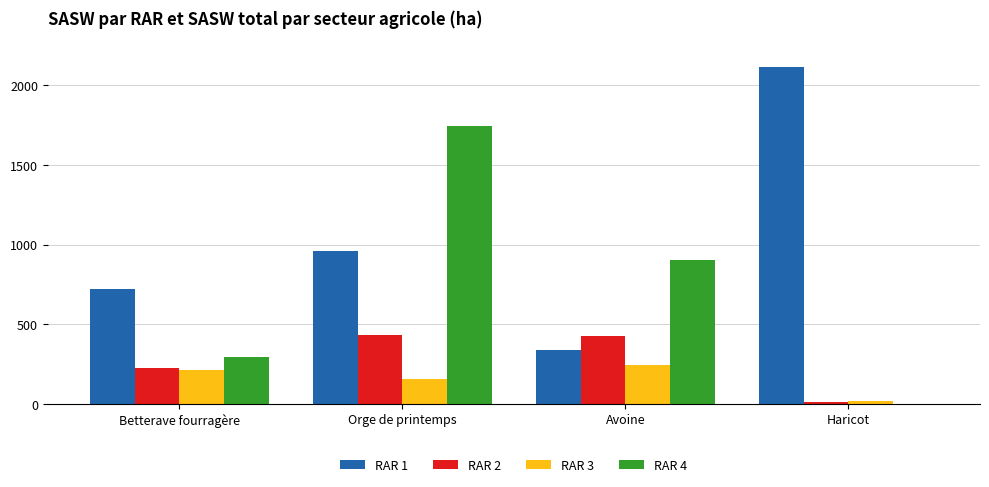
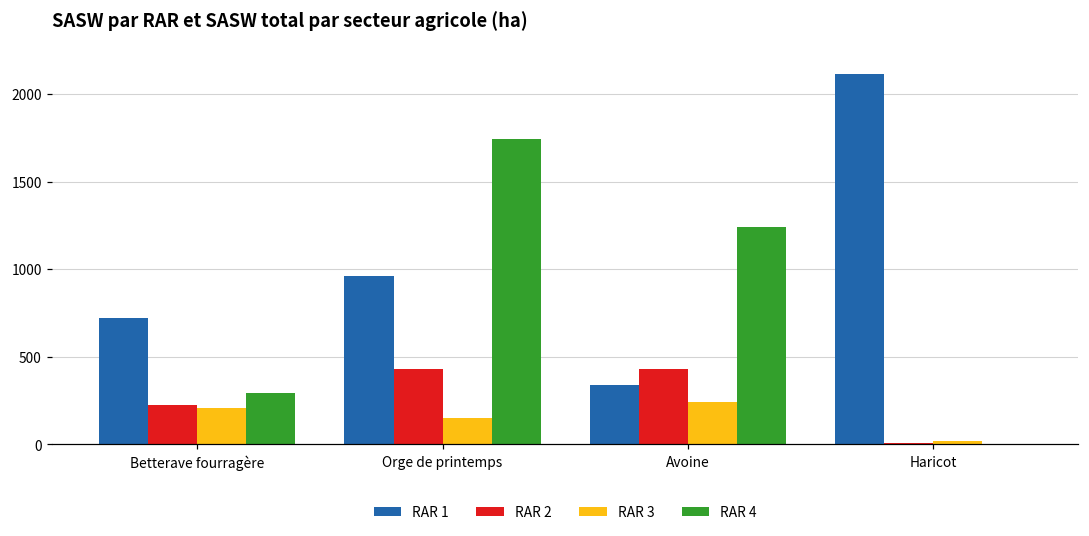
  {
    "RAR 1": {
      "Betterave fourragère": 720,
      "Orge de printemps": 960,
      "Avoine": 340,
      "Haricot": 2120
    },
    "RAR 2": {
      "Betterave fourragère": 220,
      "Orge de printemps": 430,
      "Avoine": 430
    },
    "RAR 3": {
      "Betterave fourragère": 210,
      "Orge de printemps": 150,
      "Avoine": 240,
      "Haricot": 20
    },
    "RAR 4": {
      "Betterave fourragère": 290,
      "Orge de printemps": 1740,
-     "Avoine": 900,
+     "Avoine": 1240,
      "Haricot": 0
    }
  }
